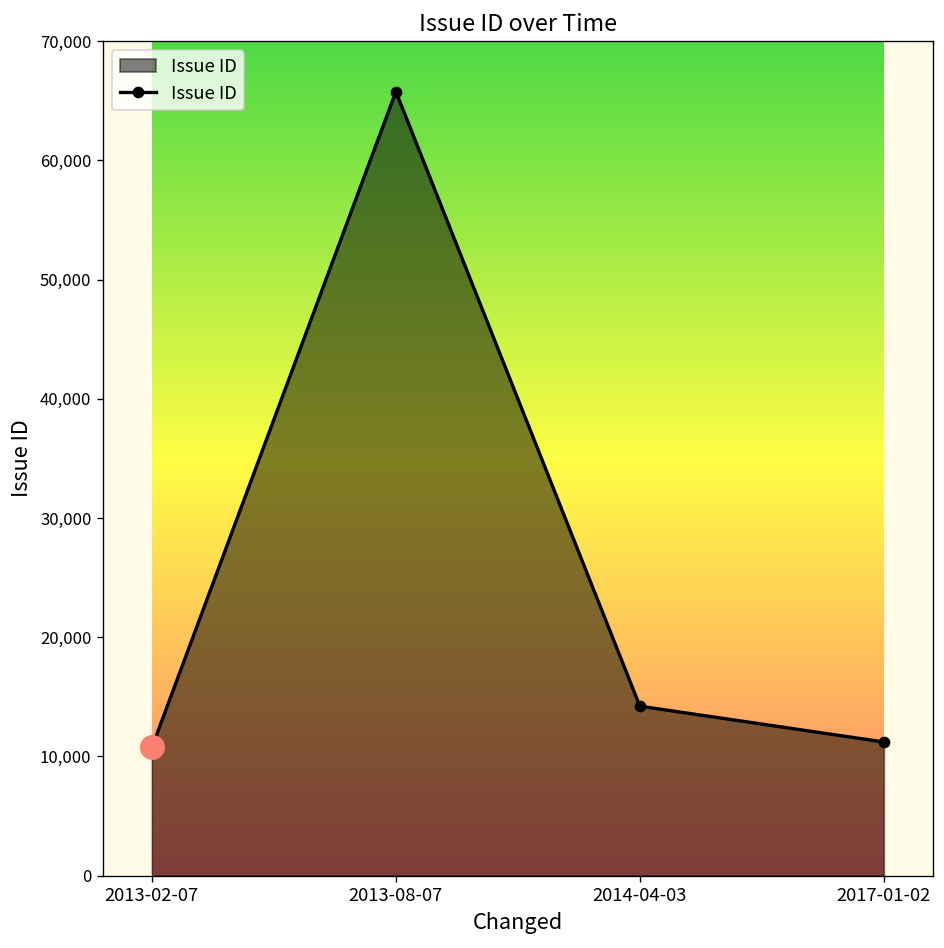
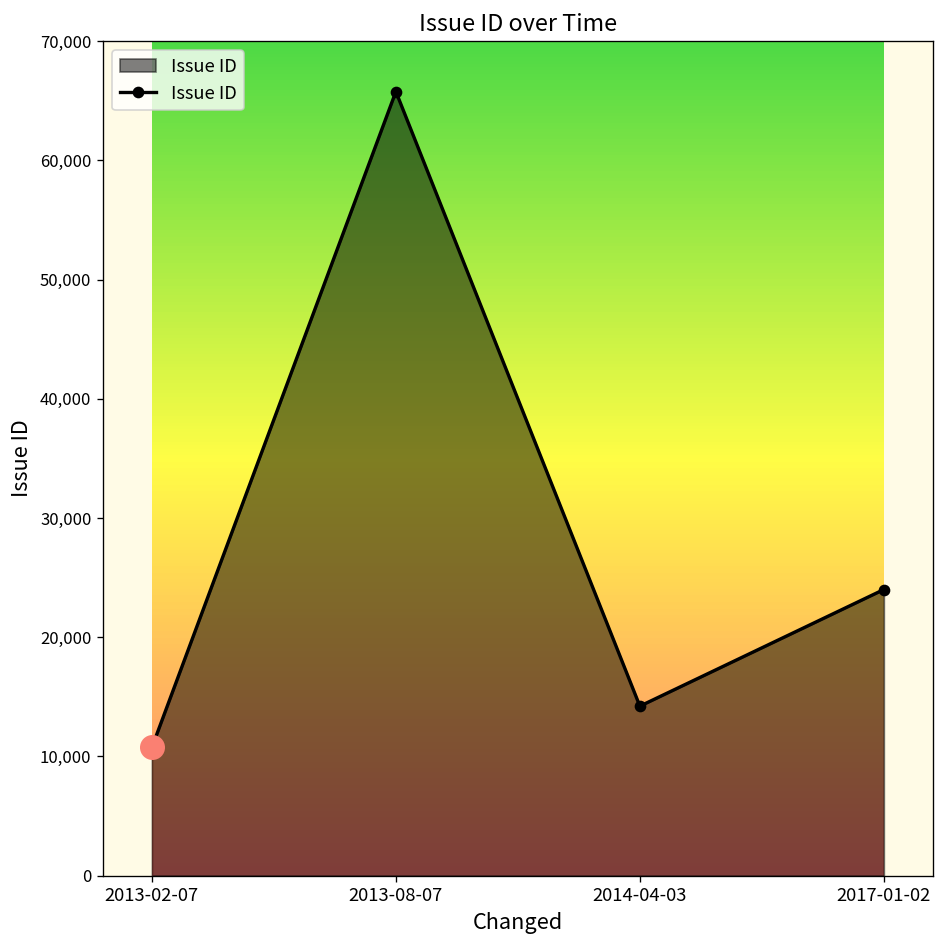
  {
    "Issue ID": {
      "2013-08-07": "66,000",
      "2014-04-03": "14,000",
-     "2017-01-02": "11,000"
+     "2017-01-02": "24,000"
    }
  }
